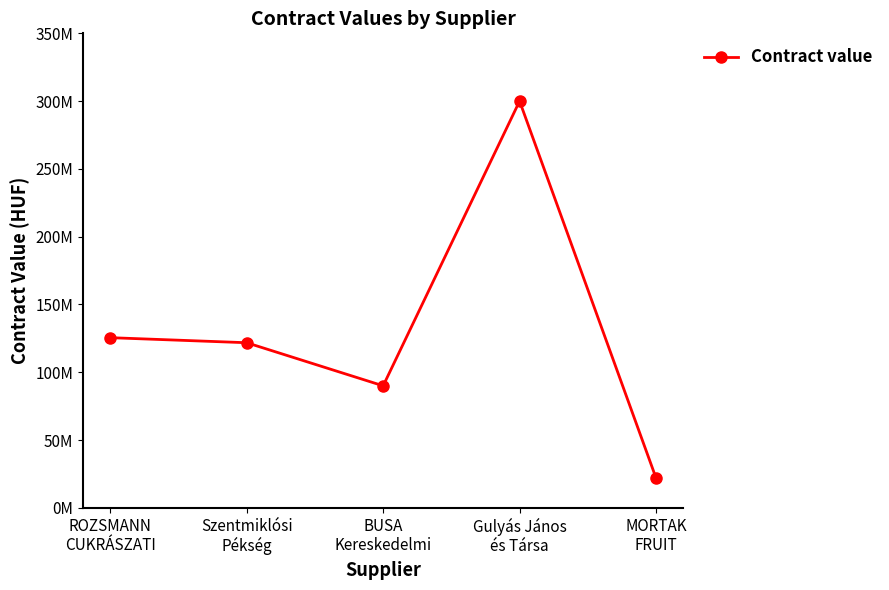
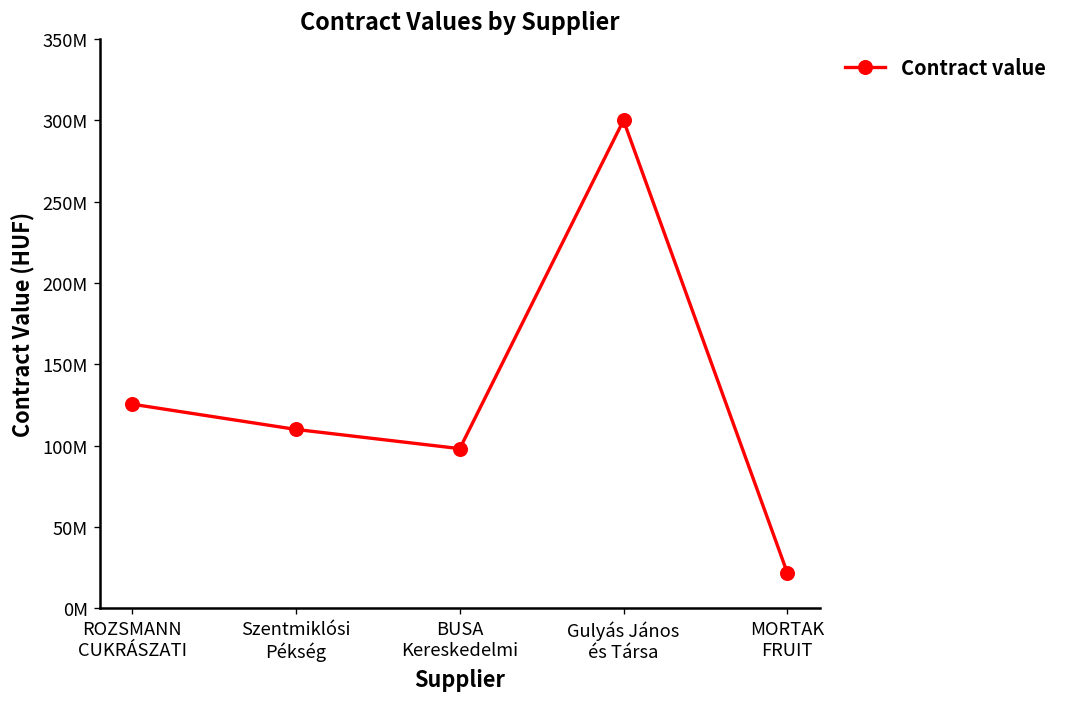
  {
    "ROZSMANN CUKRÁSZATI": 126000000,
-   "Szentmiklósi Pékség": 122000000,
-   "BUSA Kereskedelmi": 90000000,
+   "Szentmiklósi Pékség": 110000000,
+   "BUSA Kereskedelmi": 98000000,
    "Gulyás János és Társa": 300000000,
    "MORTAK FRUIT": 22000000
  }
